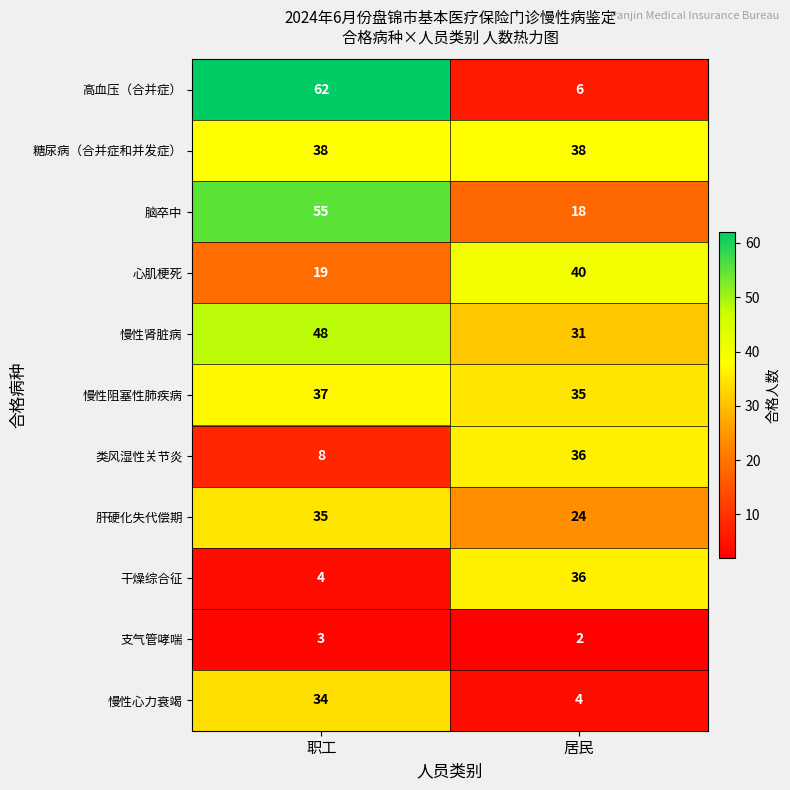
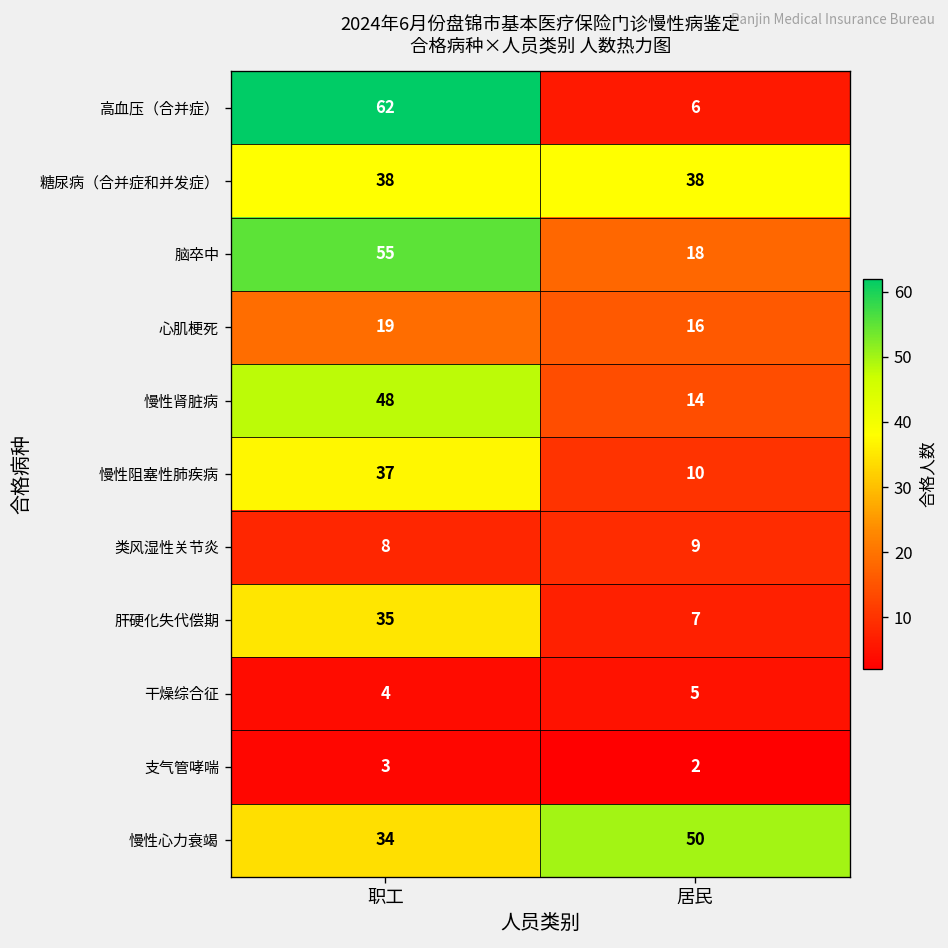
  {
    "高血压（合并症）": {
      "职工": 62,
      "居民": 6
    },
    "糖尿病（合并症和并发症）": {
      "职工": 38,
      "居民": 38
    },
    "脑卒中": {
      "职工": 55,
      "居民": 18
    },
    "心肌梗死": {
      "职工": 19,
-     "居民": 40
+     "居民": 16
    },
    "慢性肾脏病": {
      "职工": 48,
-     "居民": 31
+     "居民": 14
    },
    "慢性阻塞性肺疾病": {
      "职工": 37,
-     "居民": 35
+     "居民": 10
    },
    "类风湿性关节炎": {
      "职工": 8,
-     "居民": 36
+     "居民": 9
    },
    "肝硬化失代偿期": {
      "职工": 35,
-     "居民": 24
+     "居民": 7
    },
    "干燥综合征": {
      "职工": 4,
-     "居民": 36
+     "居民": 5
    },
    "支气管哮喘": {
      "职工": 3,
      "居民": 2
    },
    "慢性心力衰竭": {
      "职工": 34,
-     "居民": 4
+     "居民": 50
    }
  }
